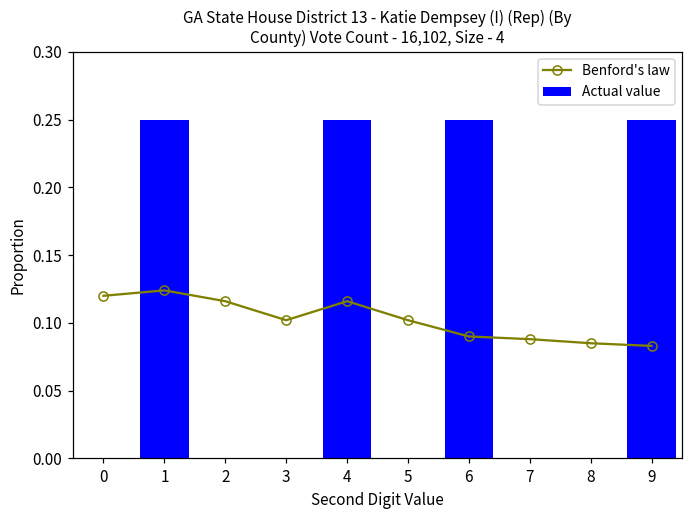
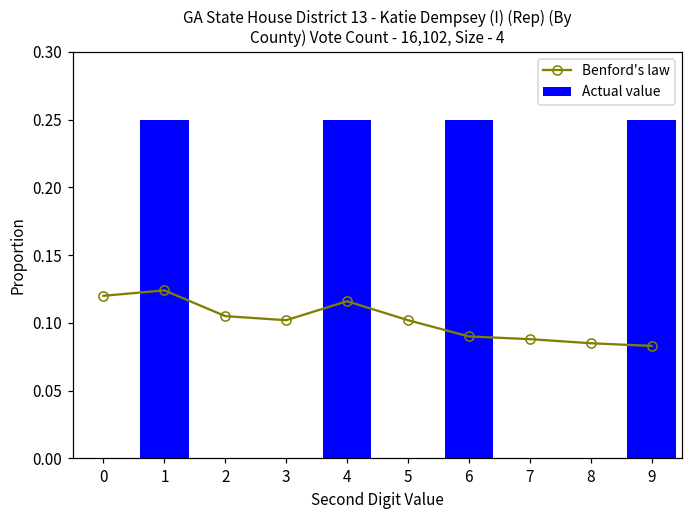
  {
    "Benford's law": {
      "0": 0.120,
      "1": 0.124,
-     "2": 0.116,
+     "2": 0.105,
      "3": 0.102,
      "4": 0.116,
      "5": 0.102,
      "6": 0.090,
      "7": 0.088,
      "8": 0.085,
      "9": 0.083
    },
    "Actual value": {
      "0": 0.000,
      "1": 0.250,
      "2": 0.000,
      "3": 0.000,
      "4": 0.250,
      "5": 0.000,
      "6": 0.250,
      "7": 0.000,
      "8": 0.000,
      "9": 0.250
    }
  }
